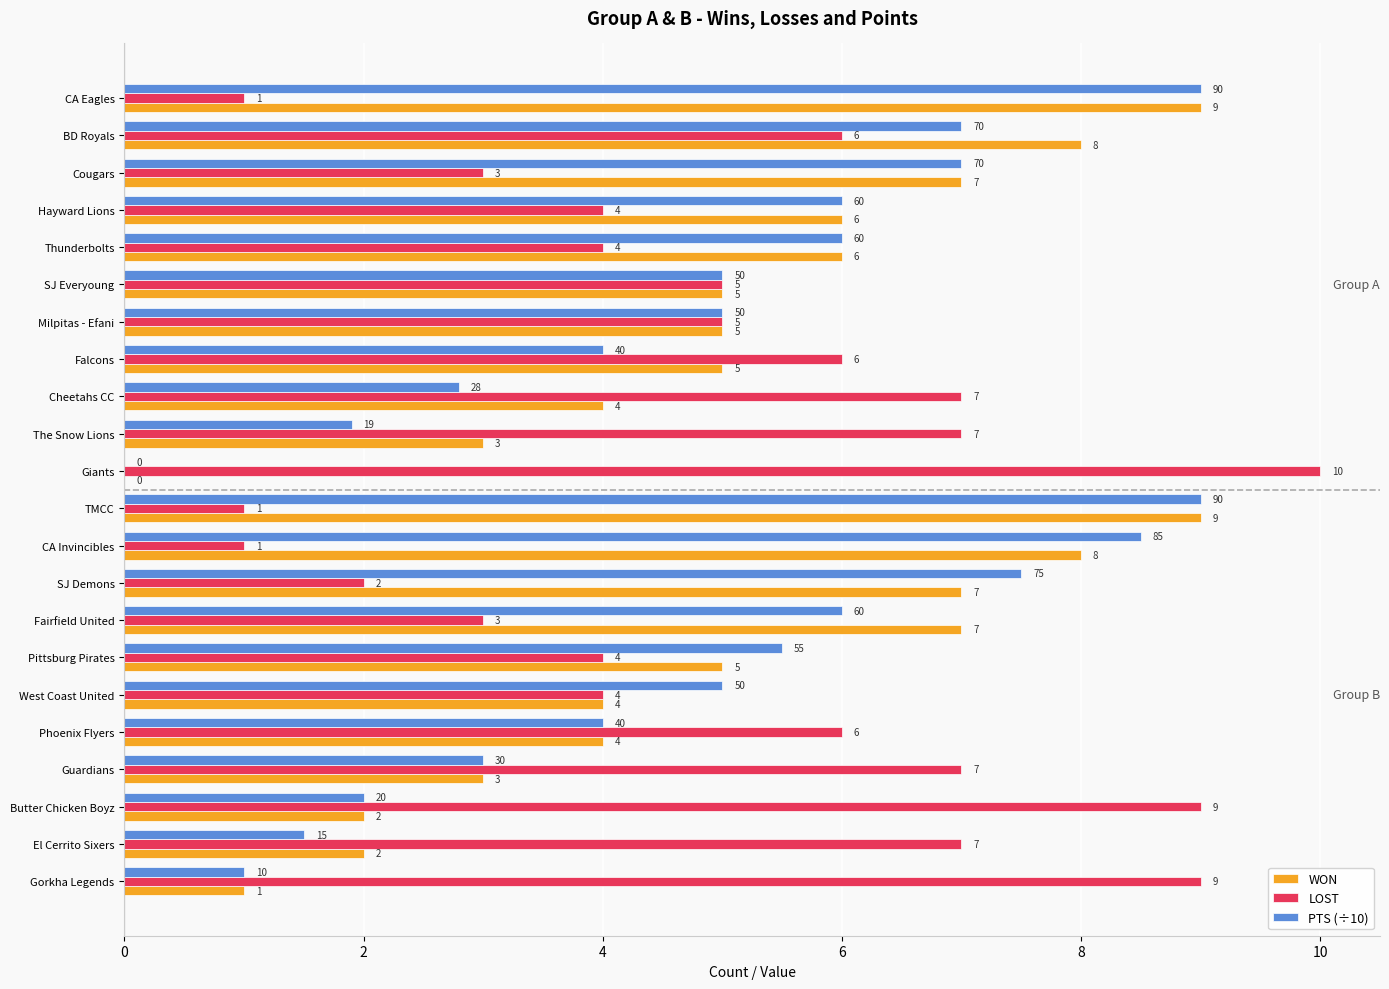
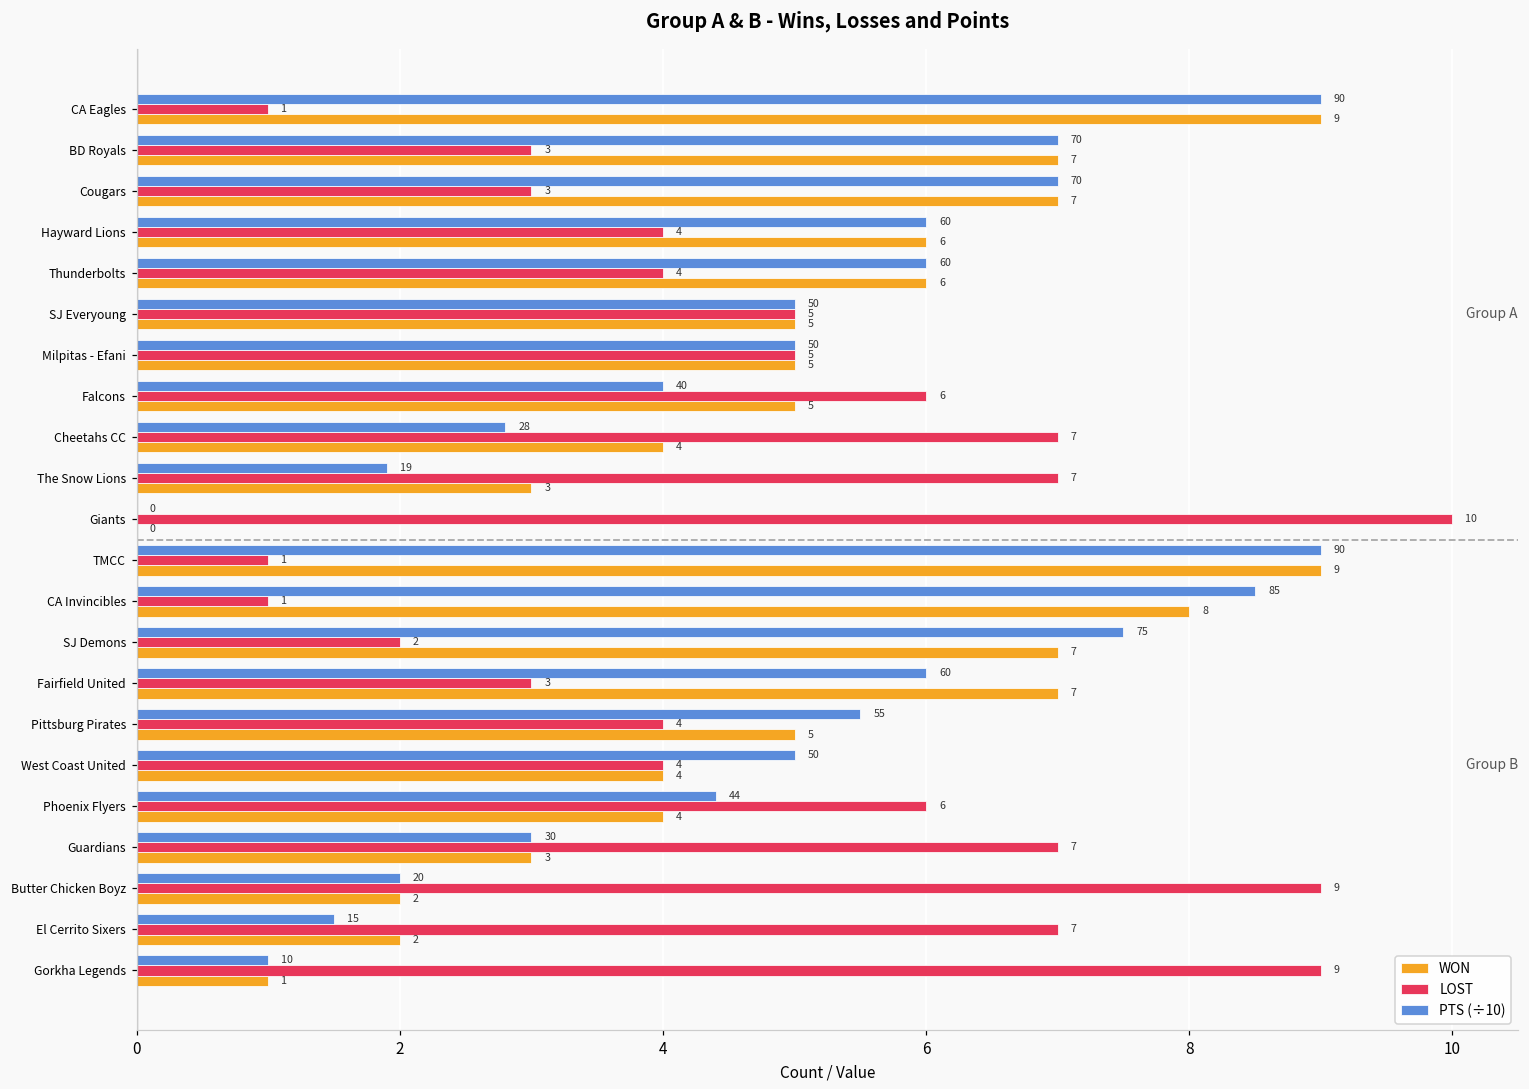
  {
    "WON": {
      "CA Eagles": 9,
-     "BD Royals": 8,
+     "BD Royals": 7,
      "Cougars": 7,
      "Hayward Lions": 6,
      "Thunderbolts": 6,
      "SJ Everyoung": 5,
      "Milpitas - Efani": 5,
      "Falcons": 5,
      "Cheetahs CC": 4,
      "The Snow Lions": 3,
      "Giants": 0,
      "TMCC": 9,
      "CA Invincibles": 8,
      "SJ Demons": 7,
      "Fairfield United": 7,
      "Pittsburg Pirates": 5,
      "West Coast United": 4,
      "Phoenix Flyers": 4,
      "Guardians": 3,
      "Butter Chicken Boyz": 2,
      "El Cerrito Sixers": 2,
      "Gorkha Legends": 1
    },
    "LOST": {
      "CA Eagles": 1,
-     "BD Royals": 6,
+     "BD Royals": 3,
      "Cougars": 3,
      "Hayward Lions": 4,
      "Thunderbolts": 4,
      "SJ Everyoung": 5,
      "Milpitas - Efani": 5,
      "Falcons": 6,
      "Cheetahs CC": 7,
      "The Snow Lions": 7,
      "Giants": 10,
      "TMCC": 1,
      "CA Invincibles": 1,
      "SJ Demons": 2,
      "Fairfield United": 3,
      "Pittsburg Pirates": 4,
      "West Coast United": 4,
      "Phoenix Flyers": 6,
      "Guardians": 7,
      "Butter Chicken Boyz": 9,
      "El Cerrito Sixers": 7,
      "Gorkha Legends": 9
    },
    "PTS (÷10)": {
      "Giants": 0,
-     "Phoenix Flyers": 40
+     "Phoenix Flyers": 44
    }
  }
